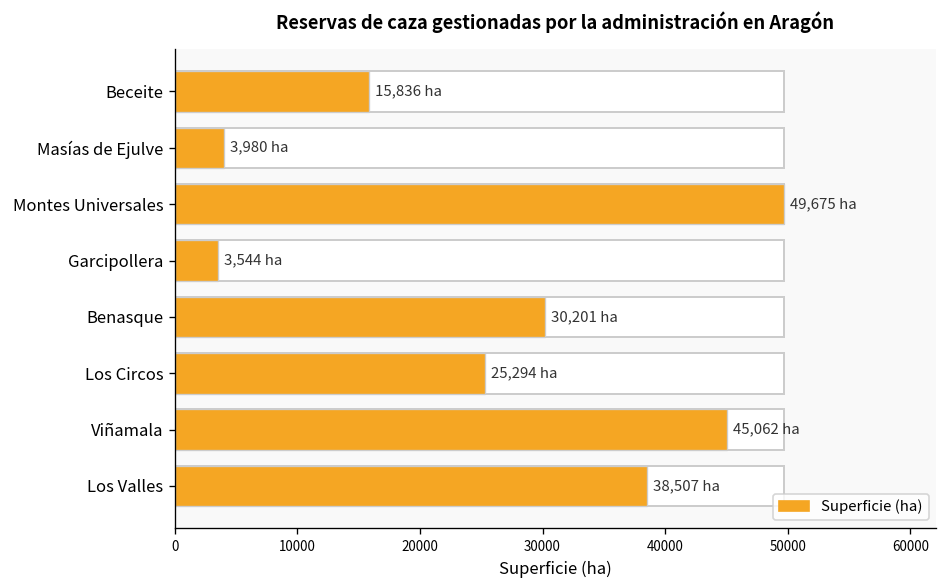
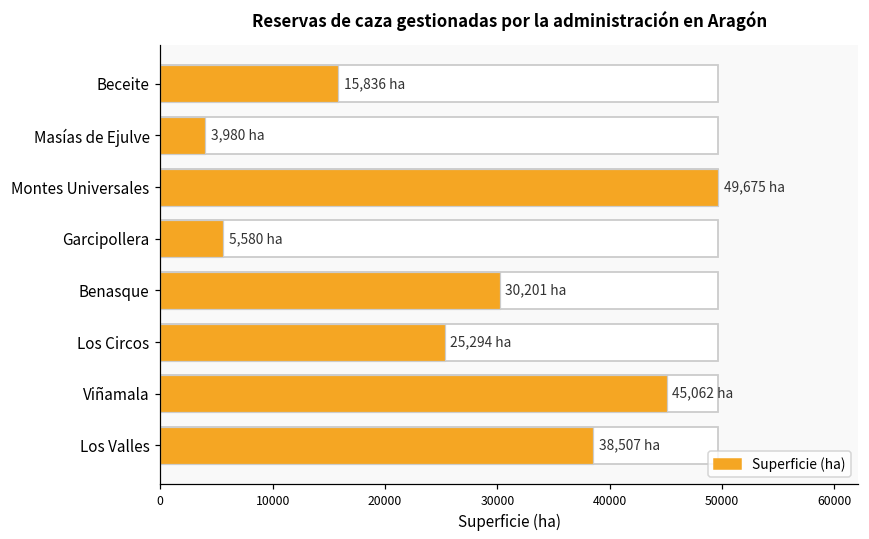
  {
    "Superficie (ha)": {
      "Montes Universales": "49,675",
-     "Garcipollera": "3,544"
+     "Garcipollera": "5,580"
    }
  }
